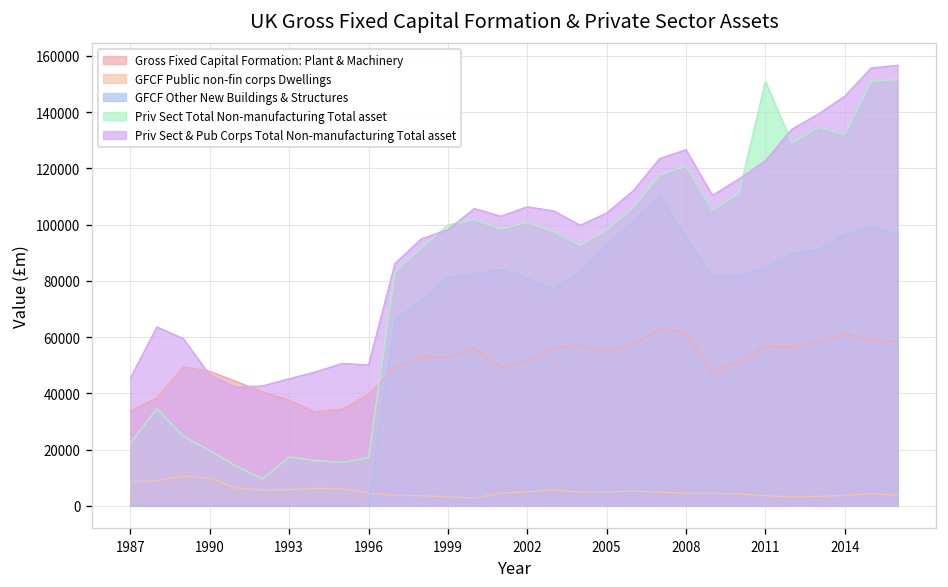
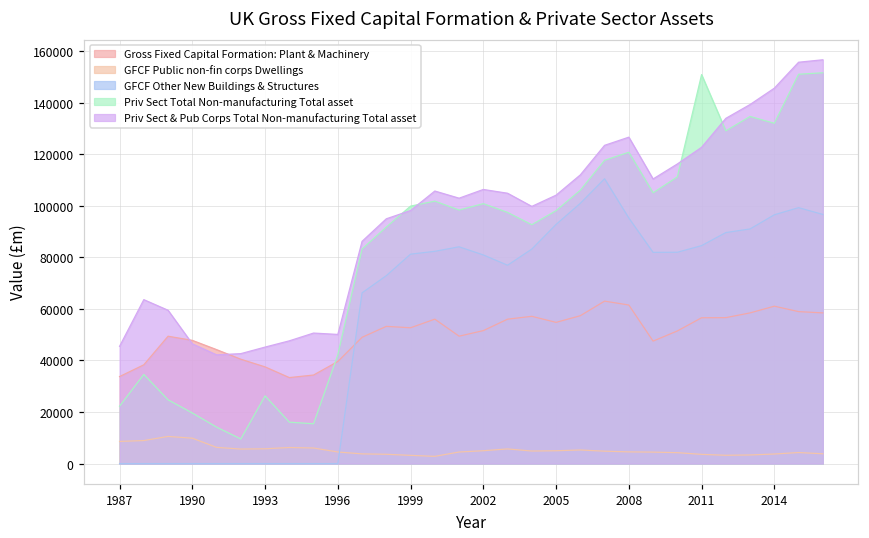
  {
    "Priv Sect Total Non-manufacturing Total asset": {
      "1987": 22000,
      "1990": 20000,
-     "1993": 17000,
-     "1996": 17000,
+     "1993": 26000,
+     "1996": 42000,
      "1999": 100000,
      "2002": 101000,
      "2005": 98000,
      "2008": 121000,
      "2011": 151000,
      "2014": 132000
    }
  }
